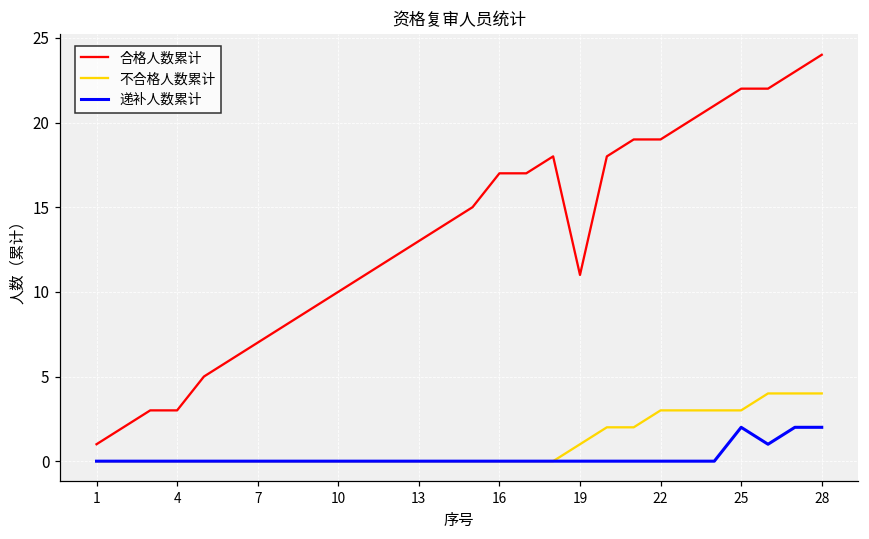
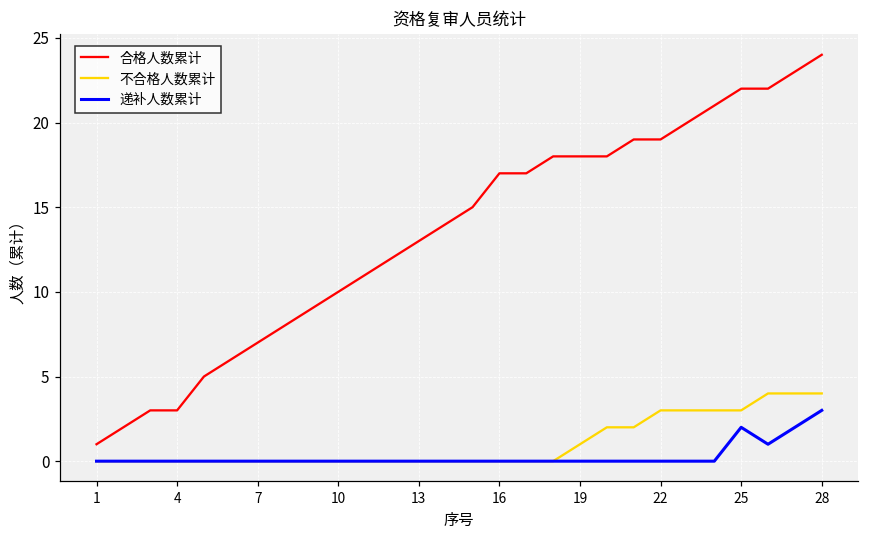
  {
    "合格人数累计": {
      "1": 1,
      "4": 3,
      "7": 7,
      "10": 10,
      "13": 13,
      "16": 17,
-     "19": 11,
+     "19": 18,
      "22": 19,
      "25": 22,
      "28": 24
    },
    "不合格人数累计": {
      "19": 1,
      "22": 3,
      "25": 3,
      "28": 4
    },
    "递补人数累计": {
      "19": 0,
      "22": 0,
      "25": 2,
-     "28": 2
+     "28": 3
    }
  }
